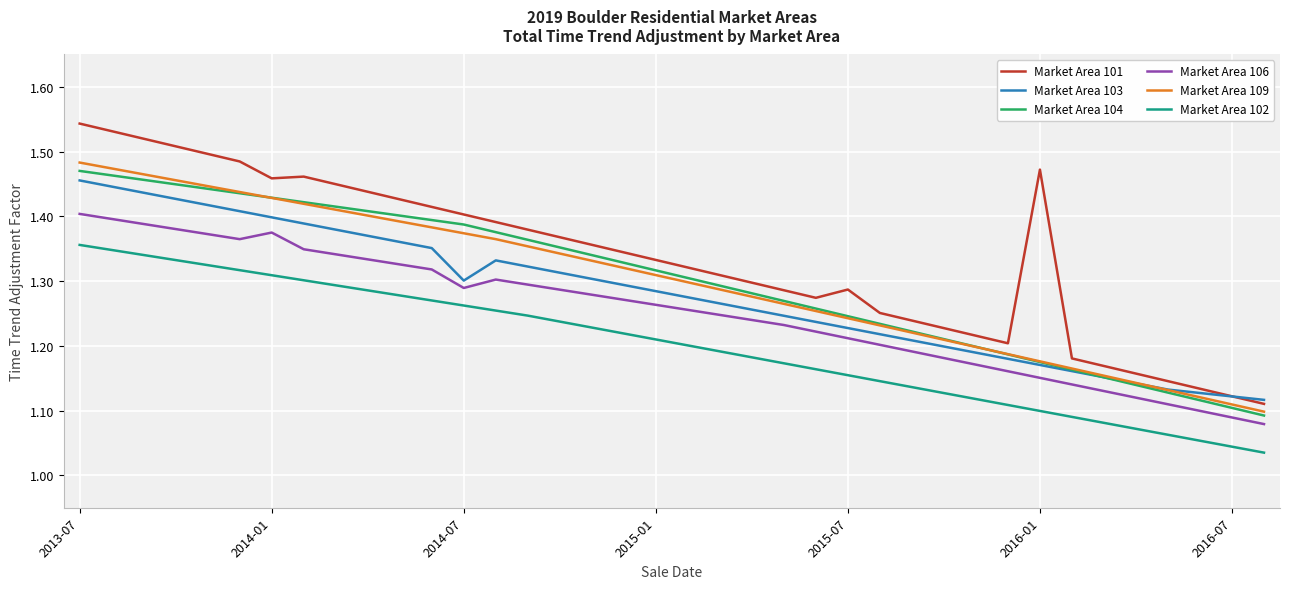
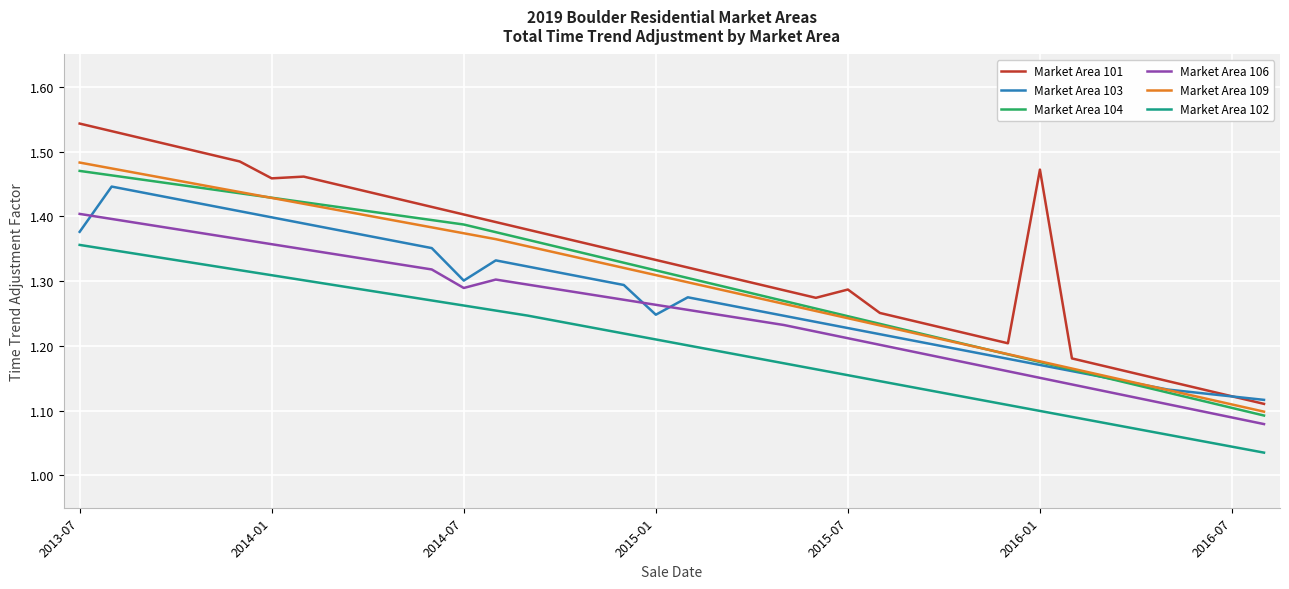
  {
    "Market Area 101": {
      "2013-07": 1.54,
      "2014-01": 1.46,
      "2014-07": 1.40,
      "2015-01": 1.33,
      "2015-07": 1.29,
      "2016-01": 1.47
    },
    "Market Area 103": {
-     "2013-07": 1.46,
+     "2013-07": 1.38,
      "2014-01": 1.40,
      "2014-07": 1.30,
-     "2015-01": 1.28,
+     "2015-01": 1.25,
      "2015-07": 1.23,
      "2016-01": 1.17
    },
    "Market Area 106": {
      "2013-07": 1.40,
-     "2014-01": 1.38,
+     "2014-01": 1.36,
      "2014-07": 1.29,
      "2015-01": 1.26,
      "2015-07": 1.21,
      "2016-01": 1.15,
      "2016-07": 1.09
    },
    "Market Area 109": {
      "2013-07": 1.48,
      "2014-07": 1.37,
      "2015-01": 1.31,
      "2016-07": 1.11
    }
  }
